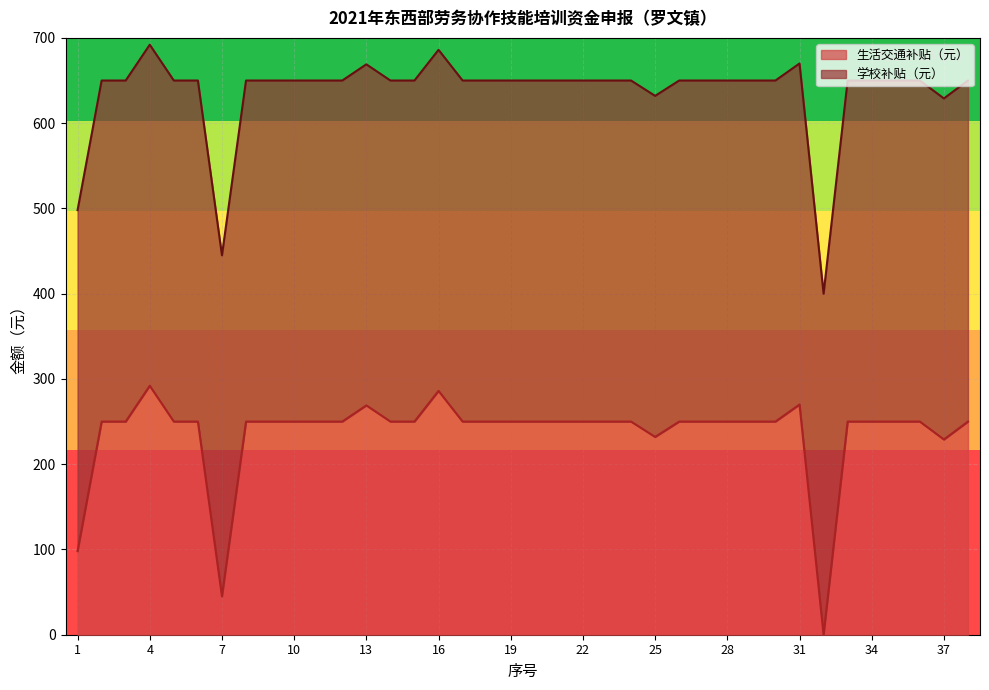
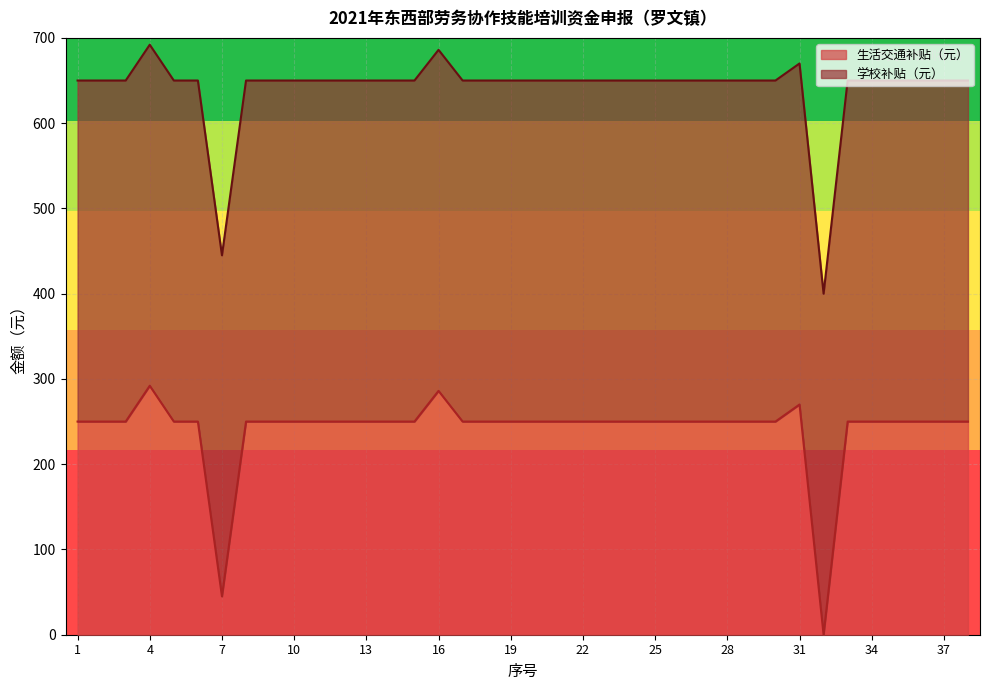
  {
    "生活交通补贴（元）": {
-     "1": 100,
+     "1": 250,
      "4": 290,
      "7": 50,
      "10": 250,
-     "13": 270,
+     "13": 250,
      "16": 290,
      "19": 250,
      "22": 250,
-     "25": 230,
+     "25": 250,
      "28": 250,
      "31": 270,
      "34": 250,
-     "37": 230
+     "37": 250
    },
    "学校补贴（元）": {
      "1": 400,
      "4": 400,
      "7": 400,
      "10": 400,
      "13": 400,
      "16": 400,
      "19": 400,
      "22": 400,
      "25": 400,
      "28": 400,
      "31": 400
    }
  }
